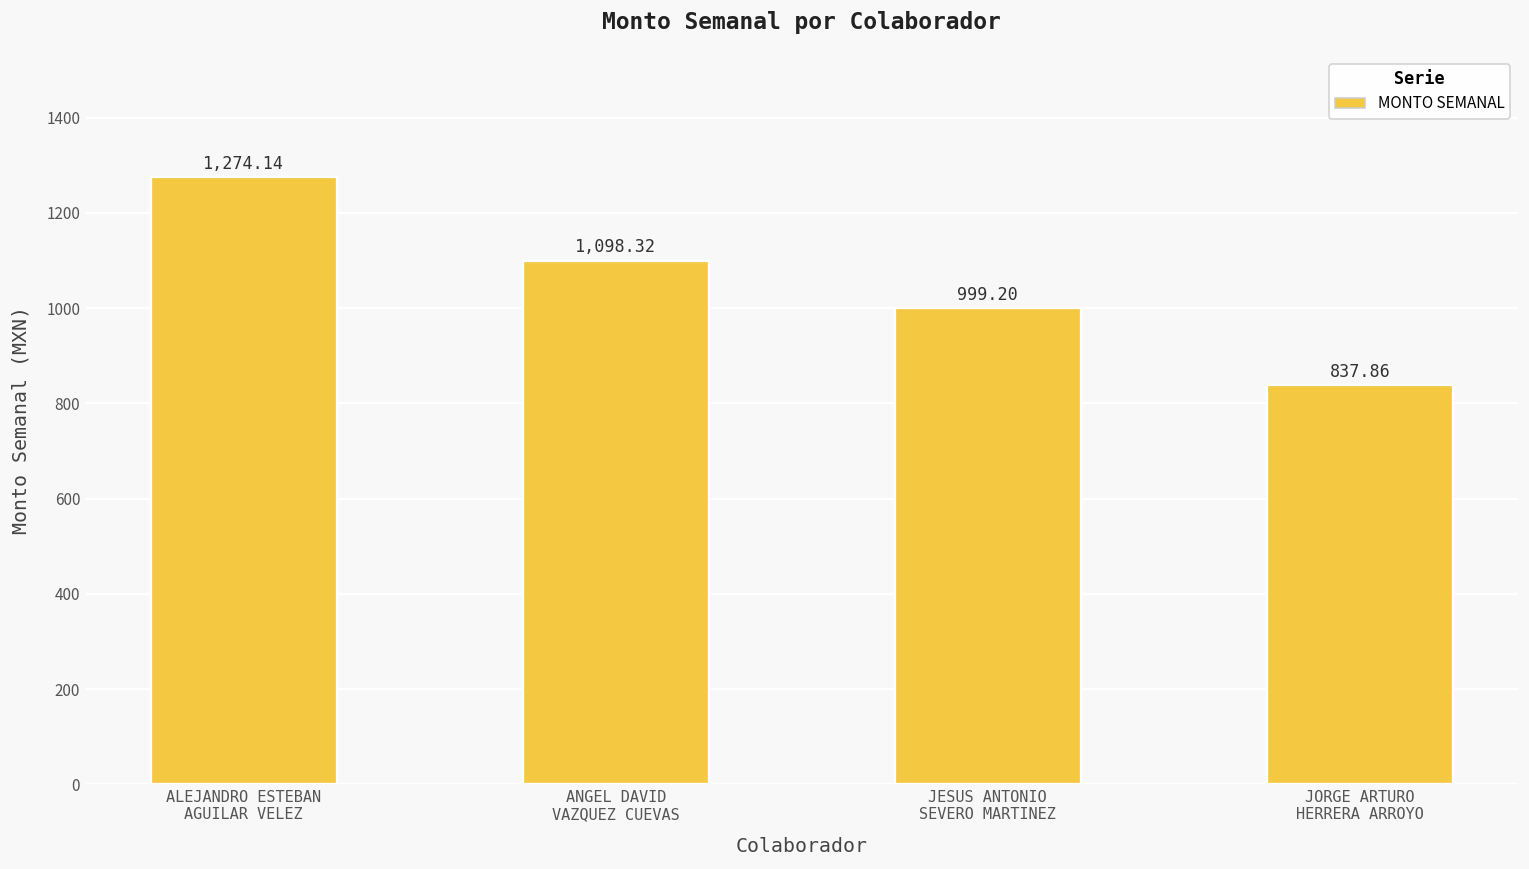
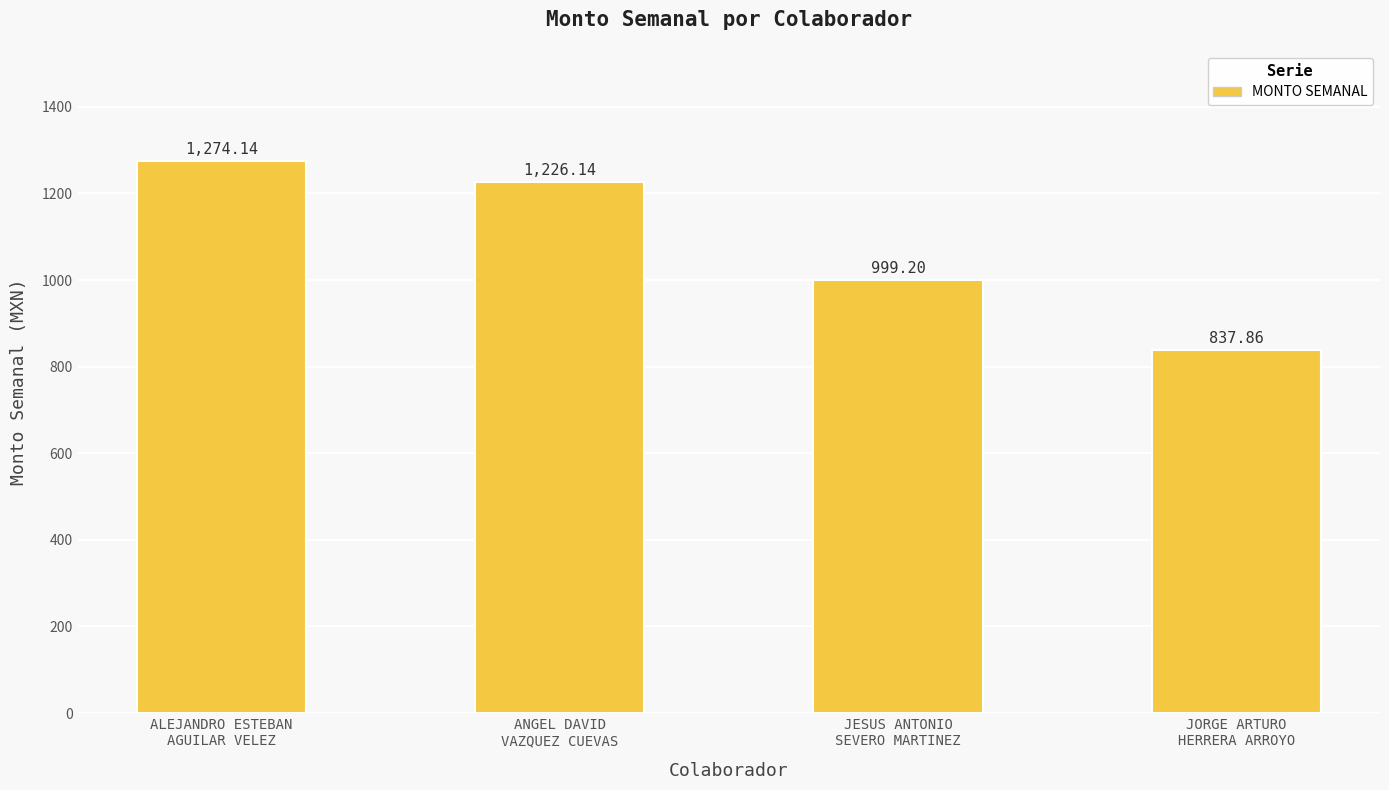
  {
    "ALEJANDRO ESTEBAN AGUILAR VELEZ": "1,274.14",
-   "ANGEL DAVID VAZQUEZ CUEVAS": "1,098.32",
+   "ANGEL DAVID VAZQUEZ CUEVAS": "1,226.14",
    "JESUS ANTONIO SEVERO MARTINEZ": "999.20",
    "JORGE ARTURO HERRERA ARROYO": "837.86"
  }
